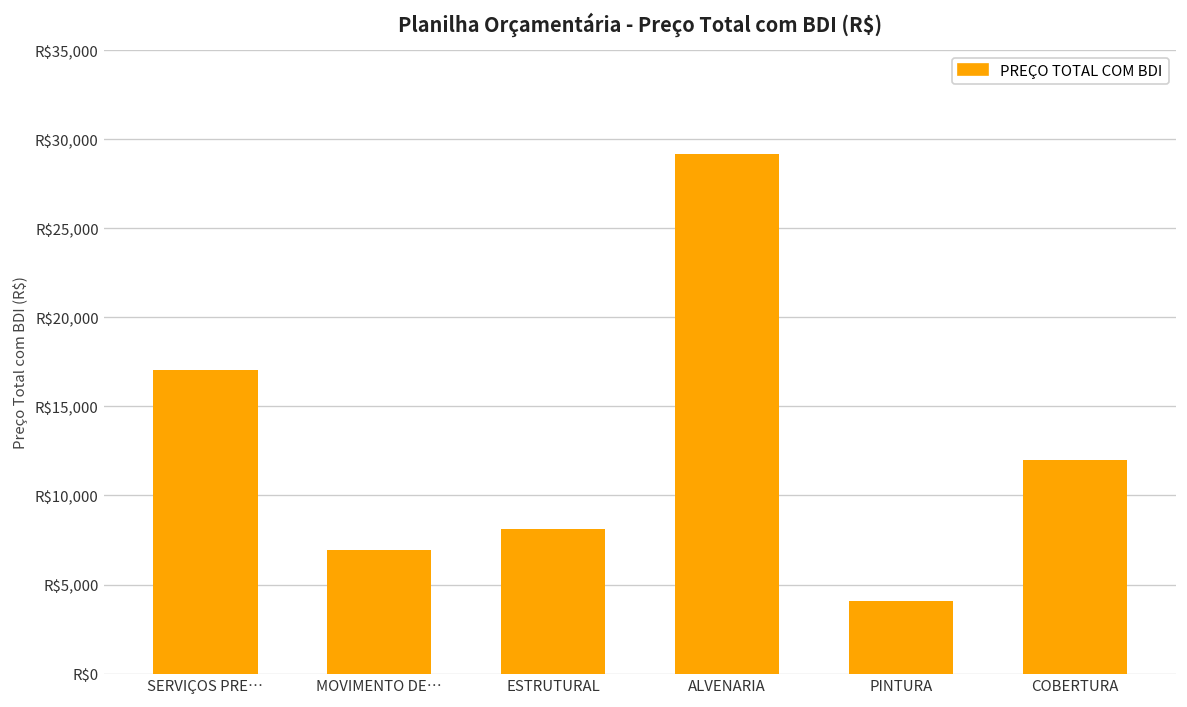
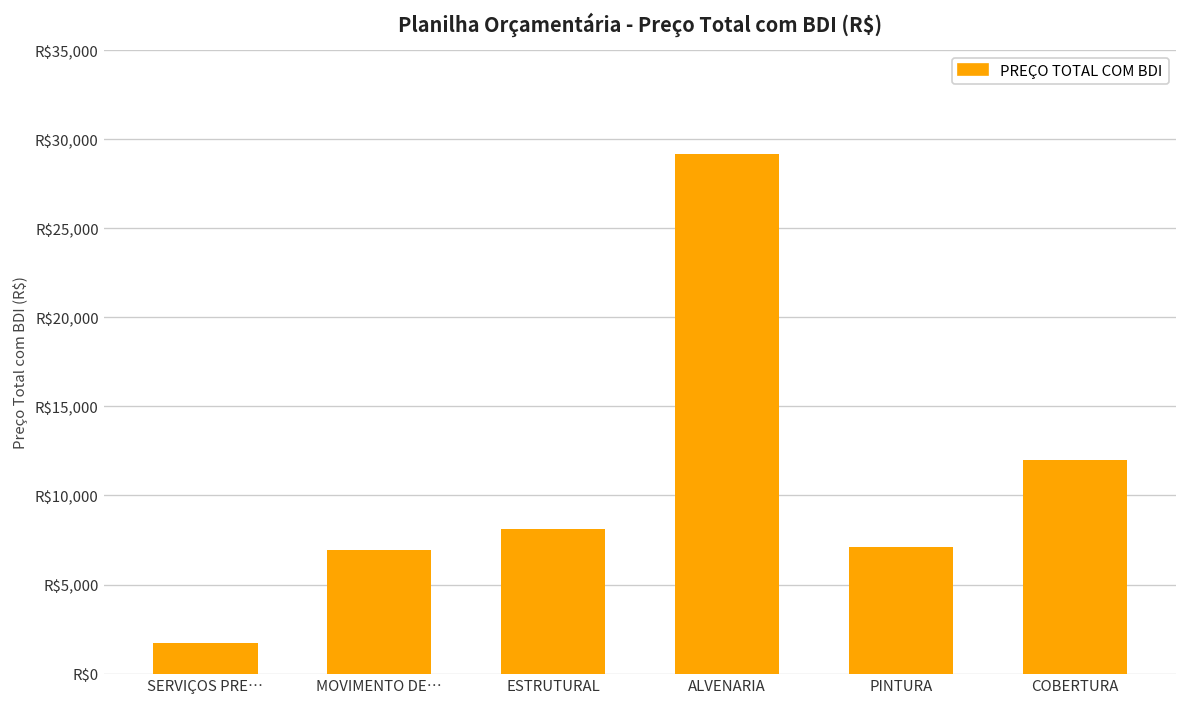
  {
-   "SERVIÇOS PRE…": "R$17,000",
+   "SERVIÇOS PRE…": "R$1,700",
    "MOVIMENTO DE…": "R$6,900",
    "ESTRUTURAL": "R$8,100",
    "ALVENARIA": "R$29,200",
-   "PINTURA": "R$4,100",
+   "PINTURA": "R$7,100",
    "COBERTURA": "R$12,000"
  }
